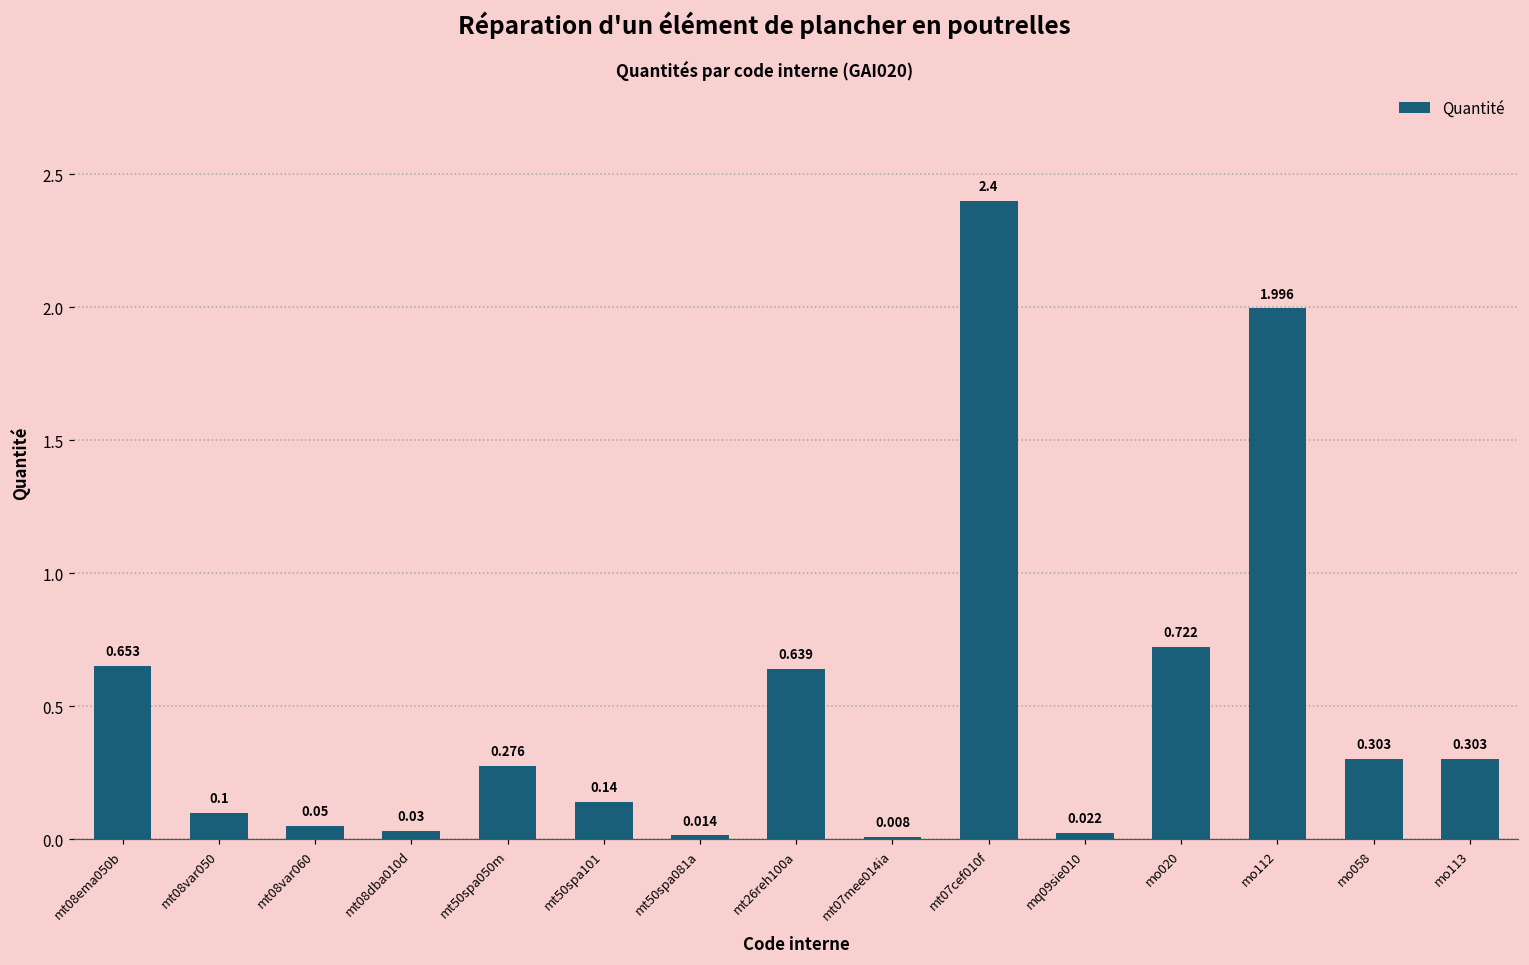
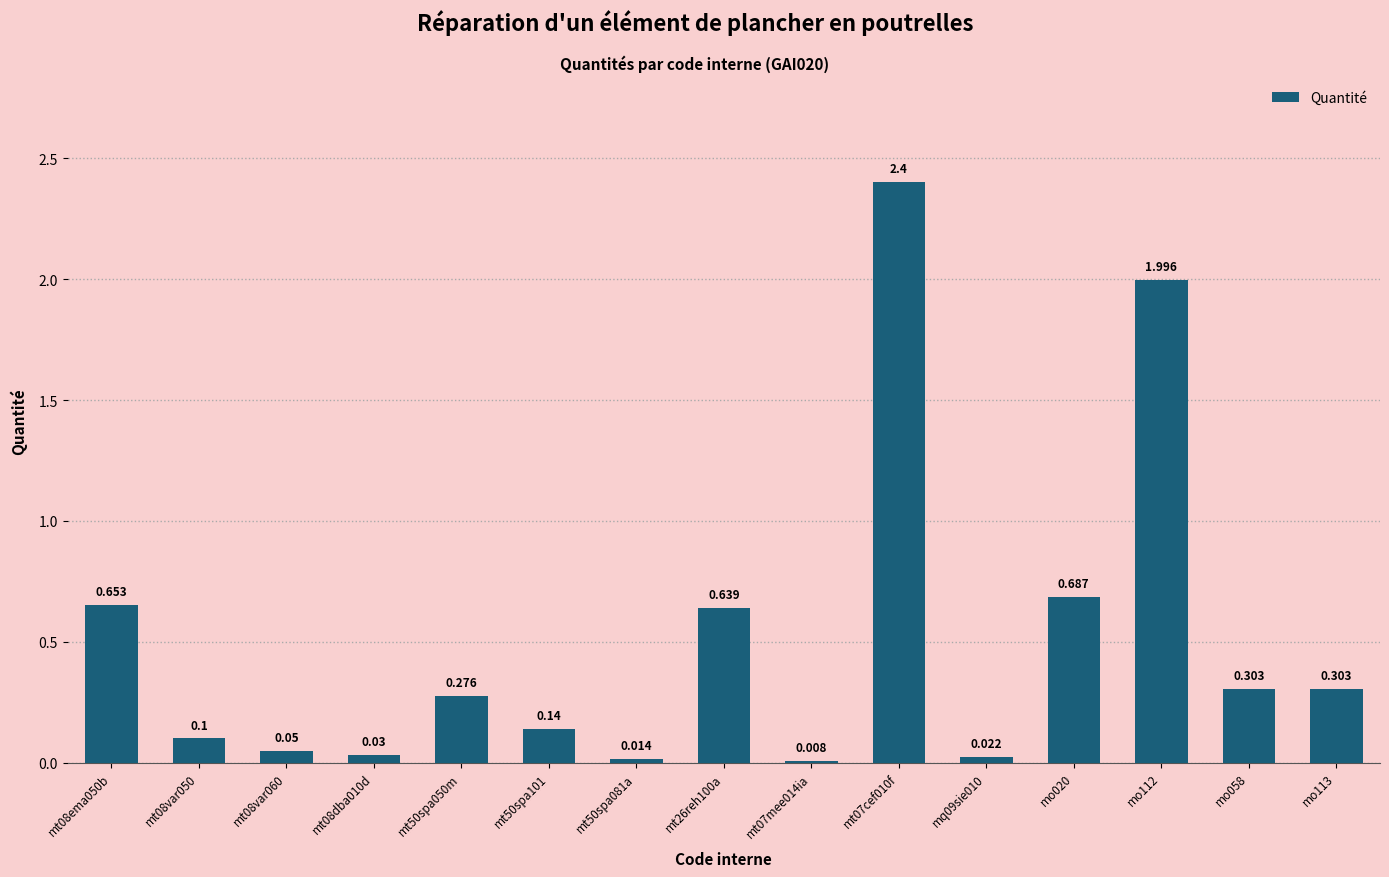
  {
    "mt08ema050b": 0.653,
    "mt08var050": 0.1,
    "mt08var060": 0.05,
    "mt08dba010d": 0.03,
    "mt50spa050m": 0.276,
    "mt50spa101": 0.14,
    "mt50spa081a": 0.014,
    "mt26reh100a": 0.639,
    "mt07mee014ia": 0.008,
    "mt07cef010f": 2.4,
    "mq09sie010": 0.022,
-   "mo020": 0.722,
+   "mo020": 0.687,
    "mo112": 1.996,
    "mo058": 0.303,
    "mo113": 0.303
  }
